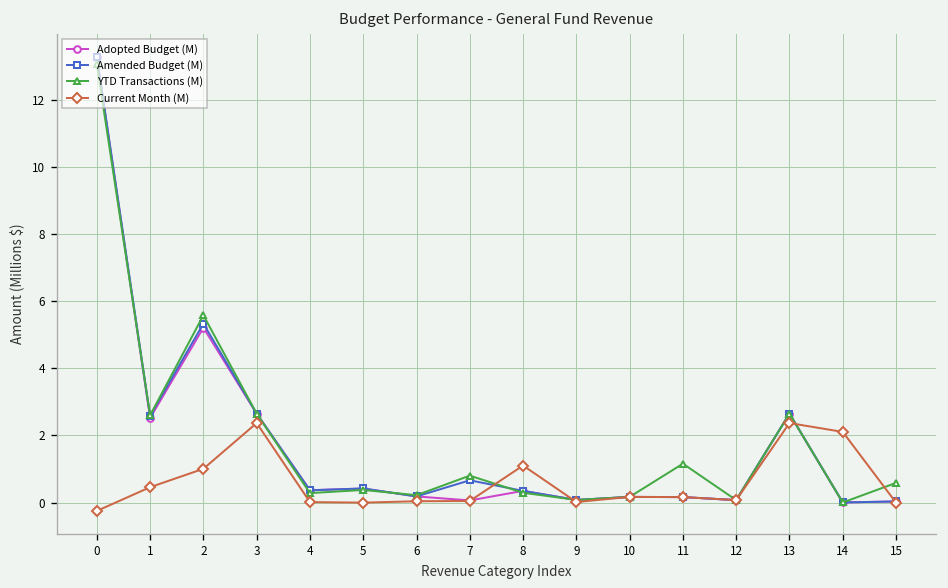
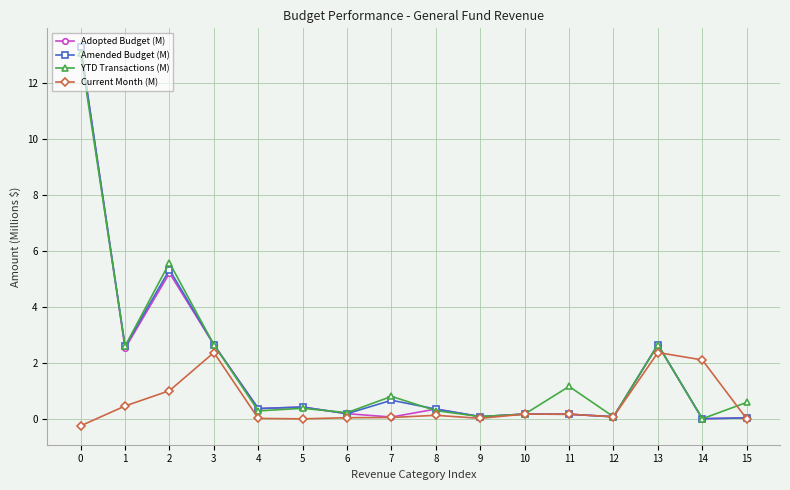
  {
    "Adopted Budget (M)": {
      "2": 5.2
    },
    "Amended Budget (M)": {
      "2": 5.3,
      "7": 0.7
    },
    "YTD Transactions (M)": {
      "2": 5.6,
      "7": 0.8,
      "11": 1.2,
      "15": 0.6
    },
    "Current Month (M)": {
      "0": -0.2,
      "1": 0.5,
      "2": 1.0,
      "3": 2.4,
      "4": 0.0,
      "5": 0.0,
      "6": 0.0,
-     "8": 1.1,
+     "8": 0.1,
      "13": 2.4,
      "14": 2.1
    }
  }
